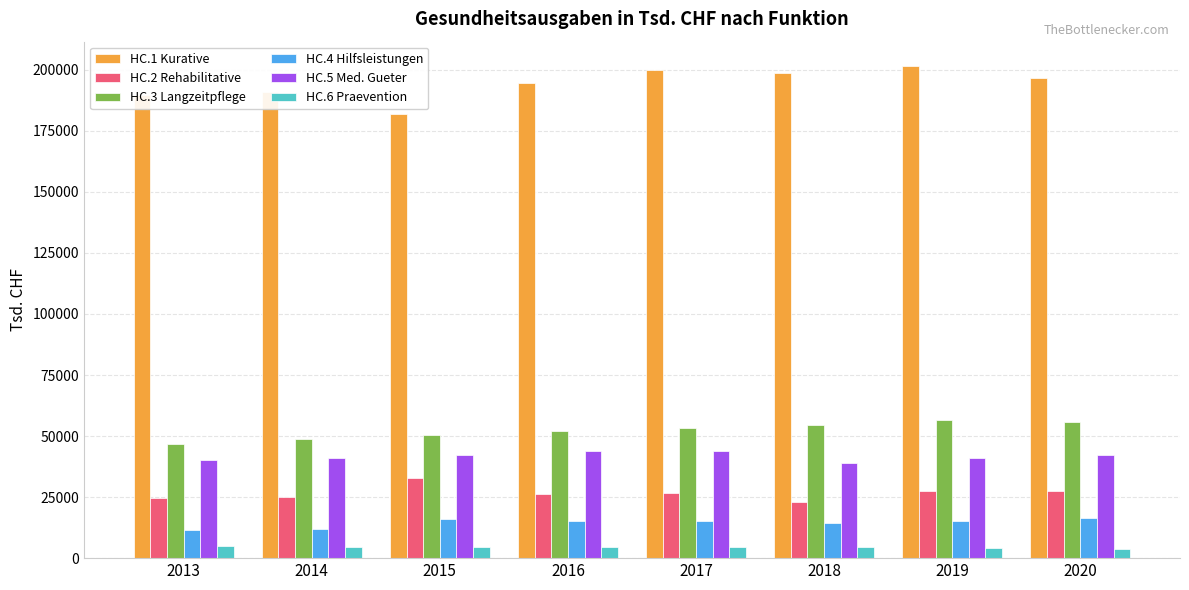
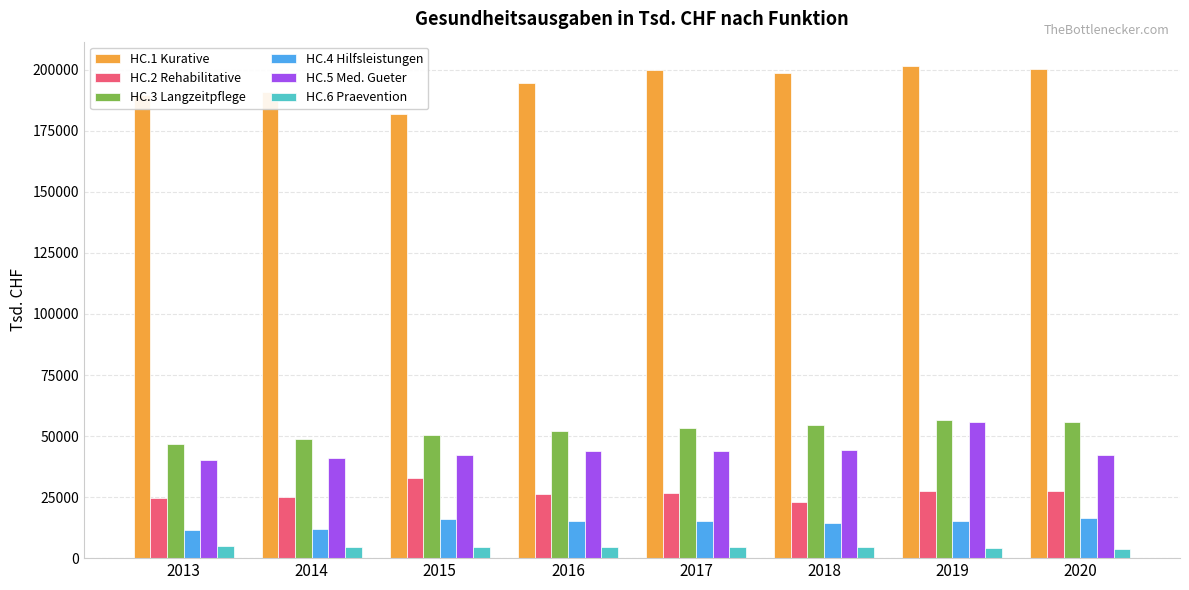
  {
    "HC.1 Kurative": {
      "2015": 182000,
      "2016": 195000,
      "2017": 200000,
      "2018": 199000,
      "2019": 201000,
-     "2020": 197000
+     "2020": 200000
    },
    "HC.2 Rehabilitative": {
      "2013": 25000,
      "2014": 25000,
      "2015": 33000,
      "2016": 26000,
      "2017": 27000,
      "2018": 23000,
      "2019": 27000,
      "2020": 28000
    },
    "HC.3 Langzeitpflege": {
      "2013": 47000,
      "2014": 49000,
      "2015": 51000,
      "2016": 52000,
      "2017": 53000,
      "2018": 55000,
      "2019": 56000,
      "2020": 56000
    },
    "HC.5 Med. Gueter": {
      "2013": 40000,
      "2014": 41000,
      "2015": 42000,
      "2016": 44000,
      "2017": 44000,
-     "2018": 39000,
-     "2019": 41000,
+     "2018": 44000,
+     "2019": 56000,
      "2020": 42000
    }
  }
